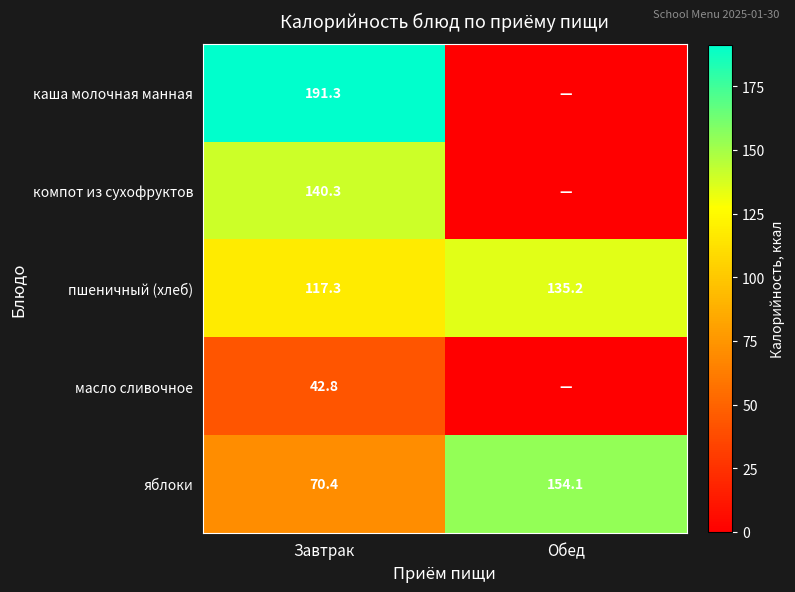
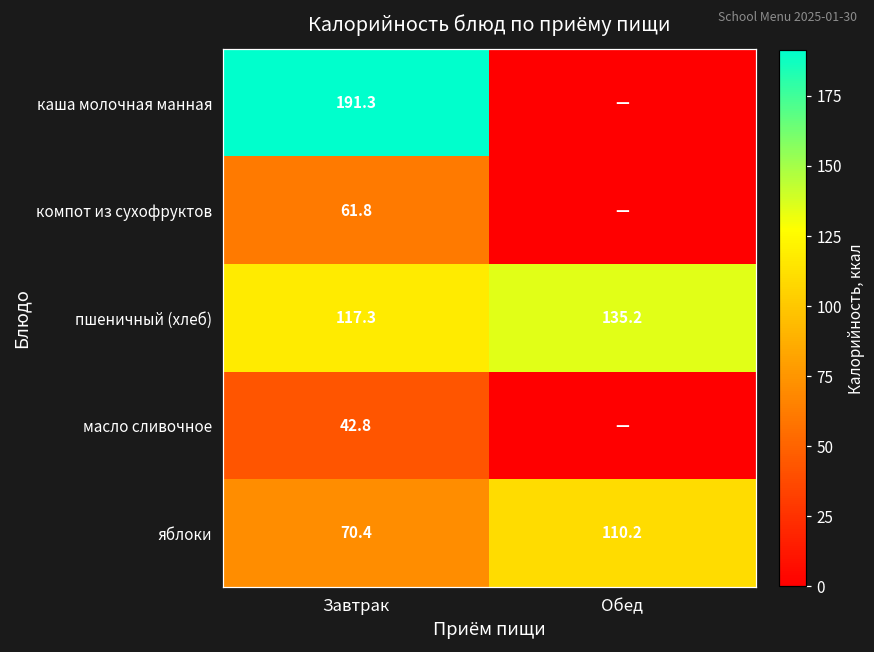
  {
    "каша молочная манная": {
      "Завтрак": 191.3
    },
    "компот из сухофруктов": {
-     "Завтрак": 140.3
+     "Завтрак": 61.8
    },
    "пшеничный (хлеб)": {
      "Завтрак": 117.3,
      "Обед": 135.2
    },
    "масло сливочное": {
      "Завтрак": 42.8
    },
    "яблоки": {
      "Завтрак": 70.4,
-     "Обед": 154.1
+     "Обед": 110.2
    }
  }
